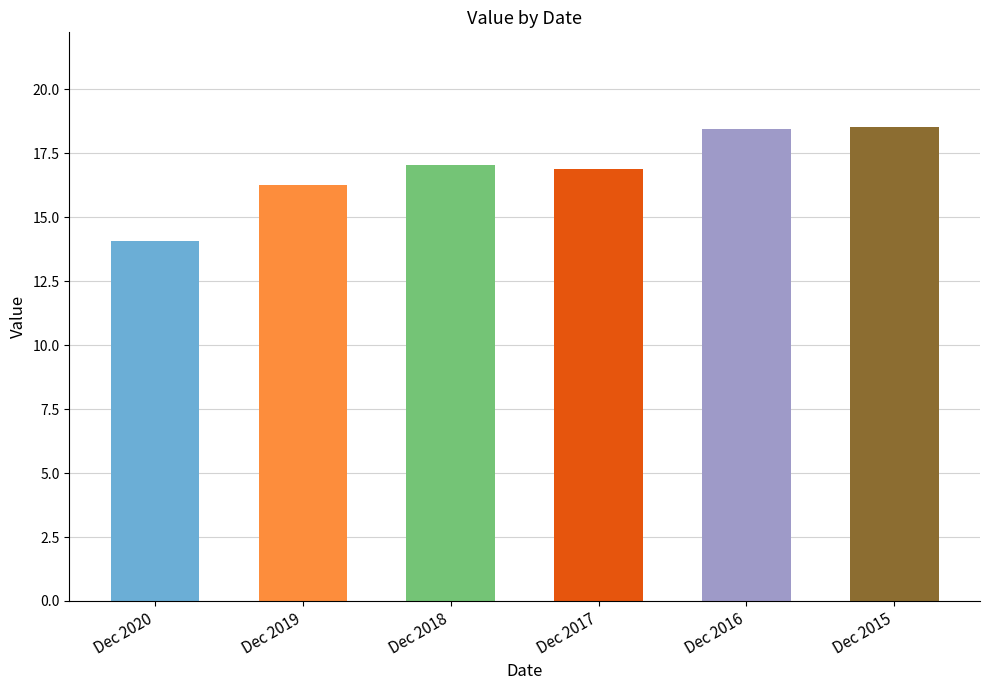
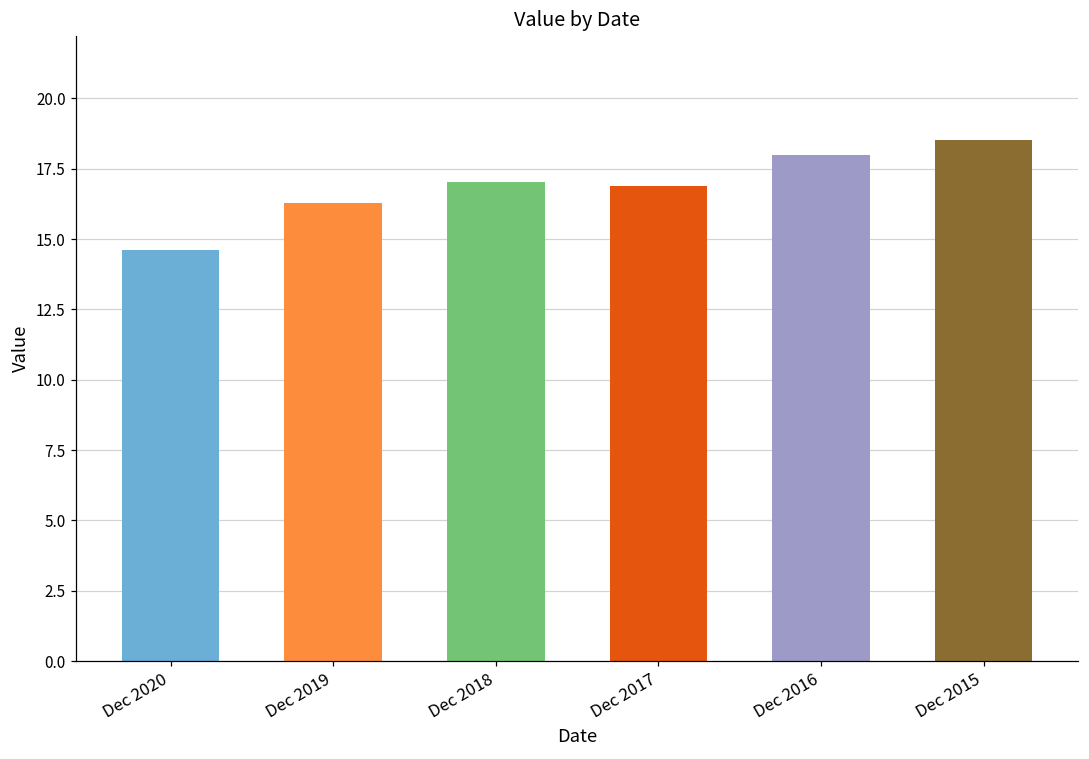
  {
-   "Dec 2020": 14.1,
+   "Dec 2020": 14.6,
    "Dec 2019": 16.3,
    "Dec 2018": 17.0,
    "Dec 2017": 16.9,
-   "Dec 2016": 18.5,
+   "Dec 2016": 18.0,
    "Dec 2015": 18.5
  }
